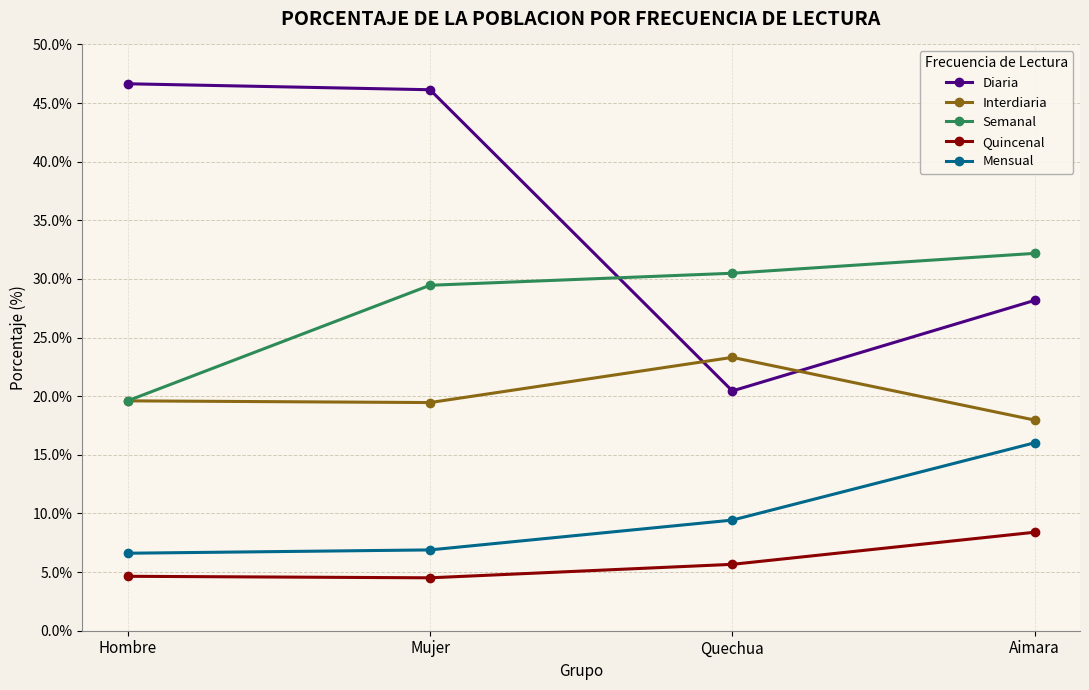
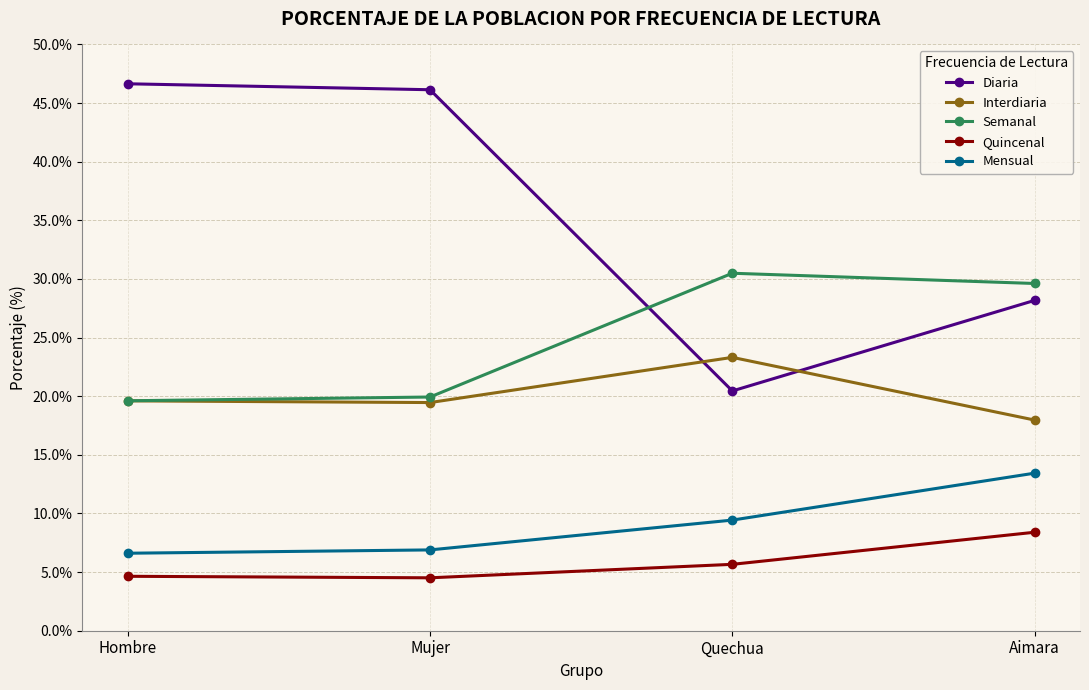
  {
    "Diaria": {
      "Hombre": "46.6%",
      "Mujer": "46.1%",
      "Quechua": "20.4%",
      "Aimara": "28.2%"
    },
    "Interdiaria": {
      "Mujer": "19.5%",
      "Quechua": "23.3%",
      "Aimara": "18.0%"
    },
    "Semanal": {
-     "Mujer": "29.5%",
+     "Mujer": "19.9%",
      "Quechua": "30.5%",
-     "Aimara": "32.2%"
+     "Aimara": "29.6%"
    },
    "Quincenal": {
      "Hombre": "4.6%",
      "Mujer": "4.5%",
      "Quechua": "5.7%",
      "Aimara": "8.4%"
    },
    "Mensual": {
      "Hombre": "6.6%",
      "Mujer": "6.9%",
      "Quechua": "9.4%",
-     "Aimara": "16.0%"
+     "Aimara": "13.4%"
    }
  }
